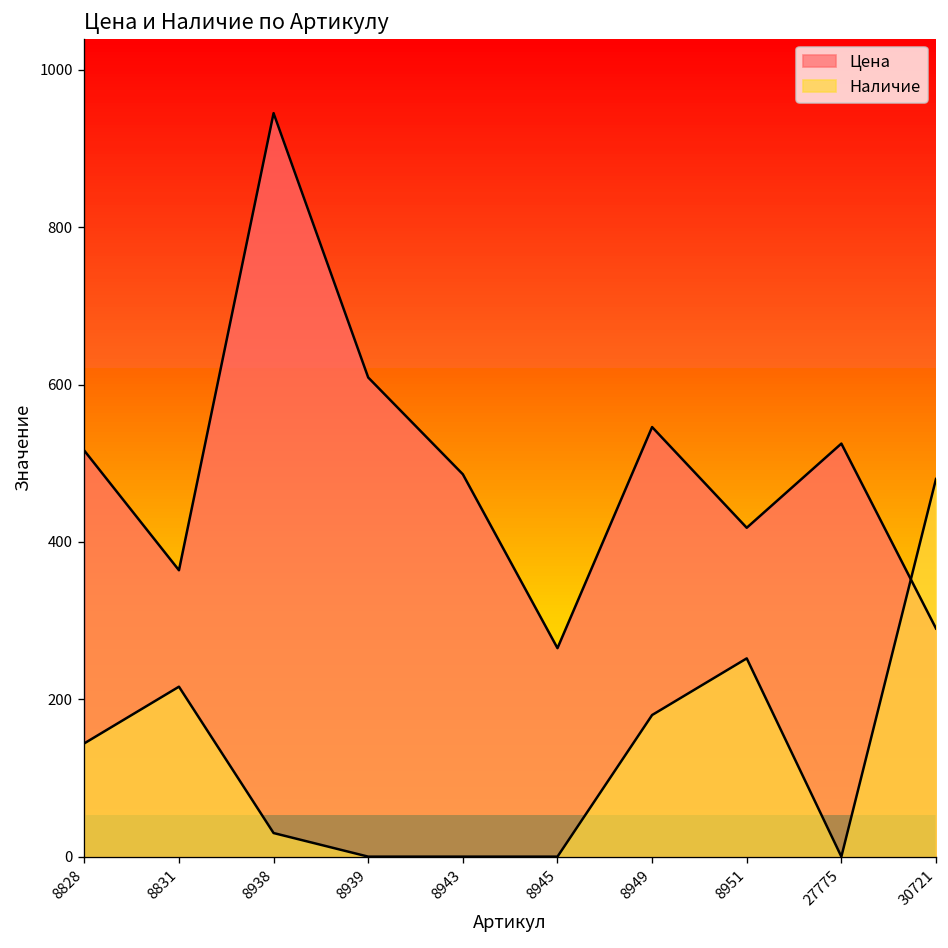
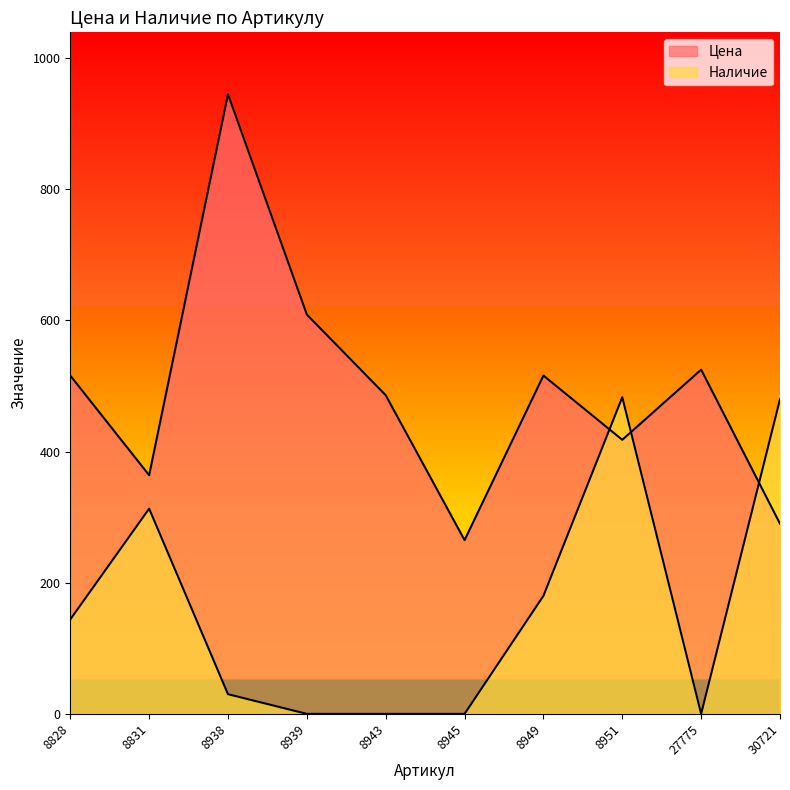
  {
    "Цена": {
      "8828": 520,
      "8831": 360,
      "8938": 950,
      "8939": 610,
      "8943": 490,
      "8945": 270,
-     "8949": 550,
+     "8949": 520,
      "8951": 420,
      "27775": 530,
      "30721": 290
    },
    "Наличие": {
      "8828": 140,
-     "8831": 220,
+     "8831": 310,
      "8938": 30,
      "8939": 0,
      "8943": 0,
      "8945": 0,
      "8949": 180,
-     "8951": 250,
+     "8951": 480,
      "27775": 0,
      "30721": 480
    }
  }
